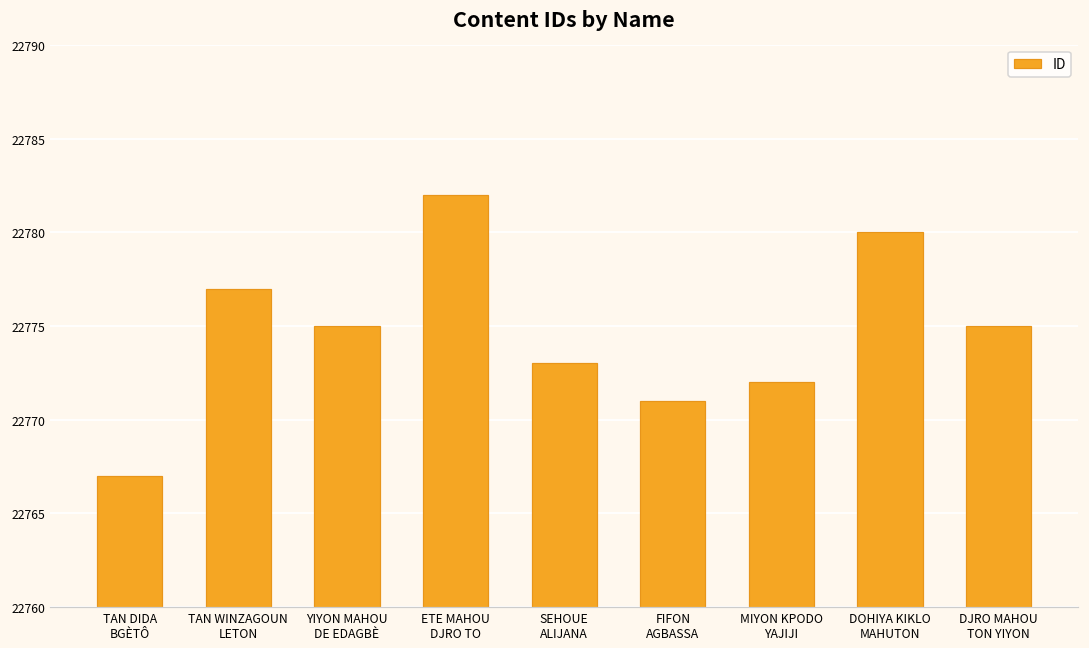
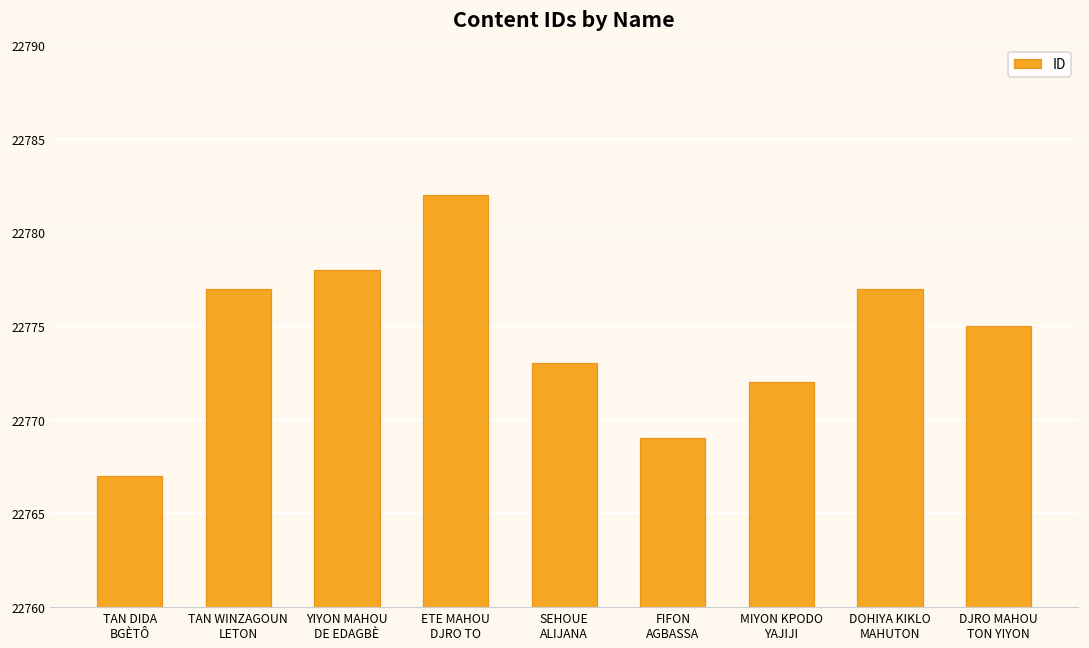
  {
    "TAN DIDA BGÈTÔ": 22767,
    "TAN WINZAGOUN LETON": 22777,
-   "YIYON MAHOU DE EDAGBÈ": 22775,
+   "YIYON MAHOU DE EDAGBÈ": 22778,
    "ETE MAHOU DJRO TO": 22782,
    "SEHOUE ALIJANA": 22773,
-   "FIFON AGBASSA": 22771,
+   "FIFON AGBASSA": 22769,
    "MIYON KPODO YAJIJI": 22772,
-   "DOHIYA KIKLO MAHUTON": 22780,
+   "DOHIYA KIKLO MAHUTON": 22777,
    "DJRO MAHOU TON YIYON": 22775
  }
